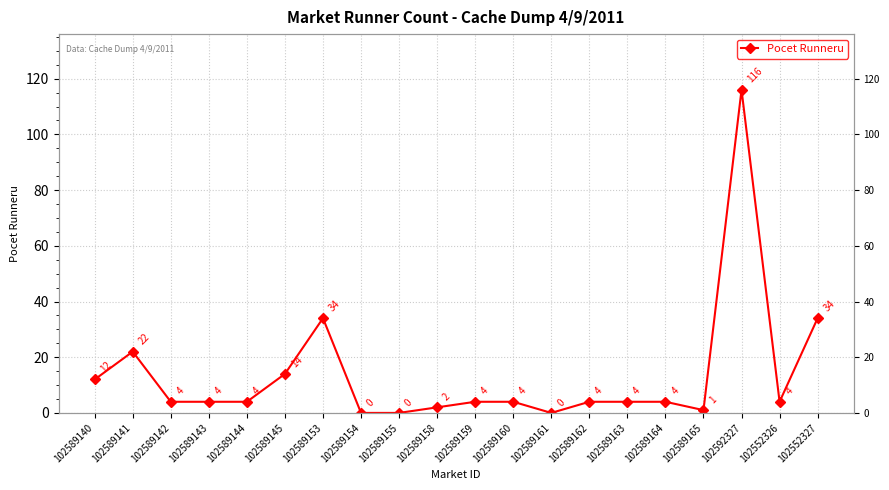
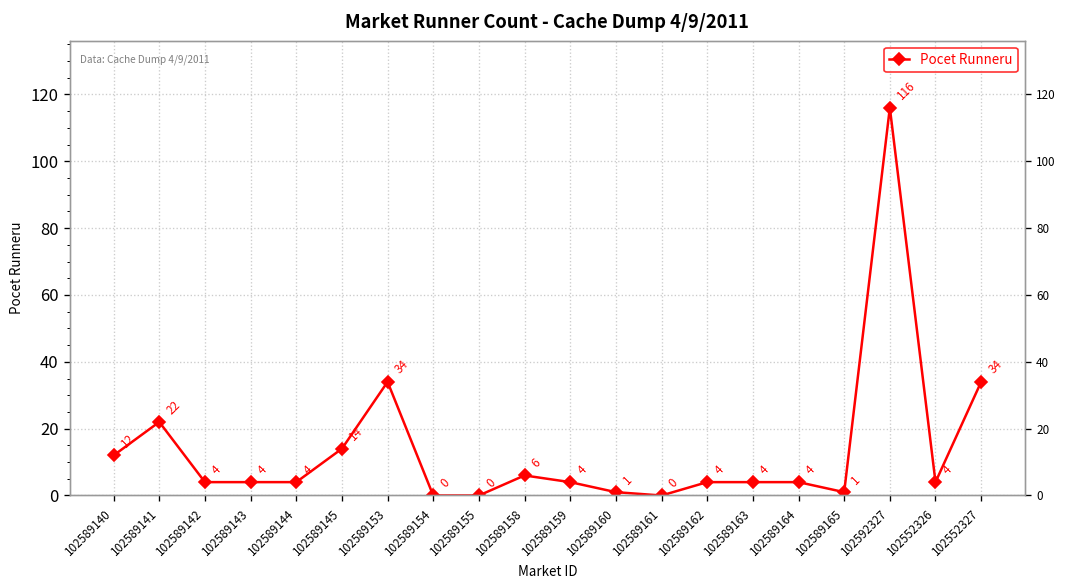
  {
    "102589140": 12,
    "102589141": 22,
    "102589142": 4,
    "102589143": 4,
    "102589144": 4,
    "102589145": 14,
    "102589153": 34,
    "102589154": 0,
    "102589155": 0,
-   "102589158": 2,
+   "102589158": 6,
    "102589159": 4,
-   "102589160": 4,
+   "102589160": 1,
    "102589161": 0,
    "102589162": 4,
    "102589163": 4,
    "102589164": 4,
    "102589165": 1,
    "102592327": 116,
    "102552326": 4,
    "102552327": 34
  }
